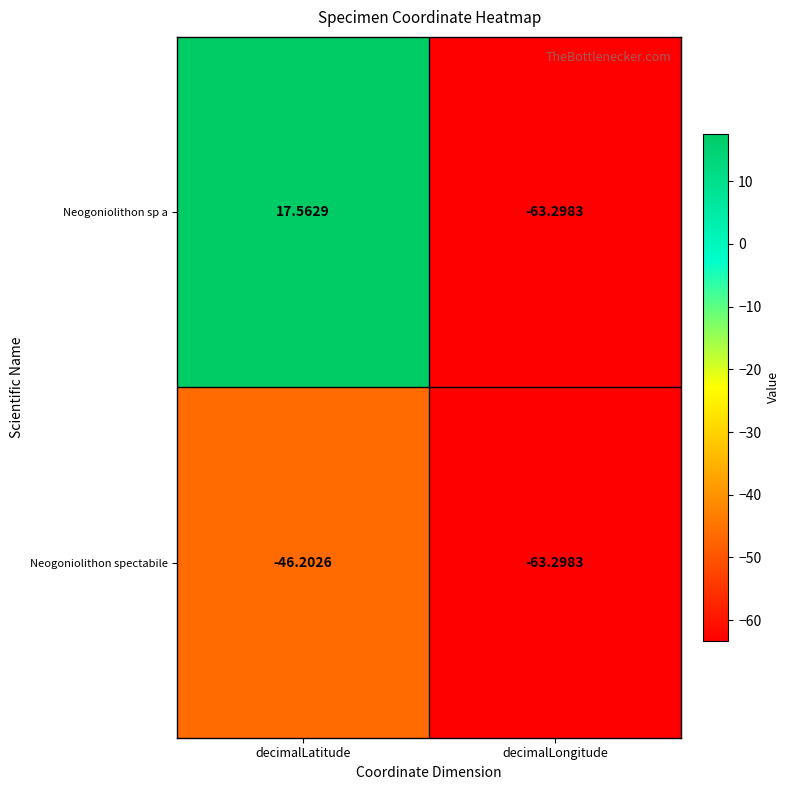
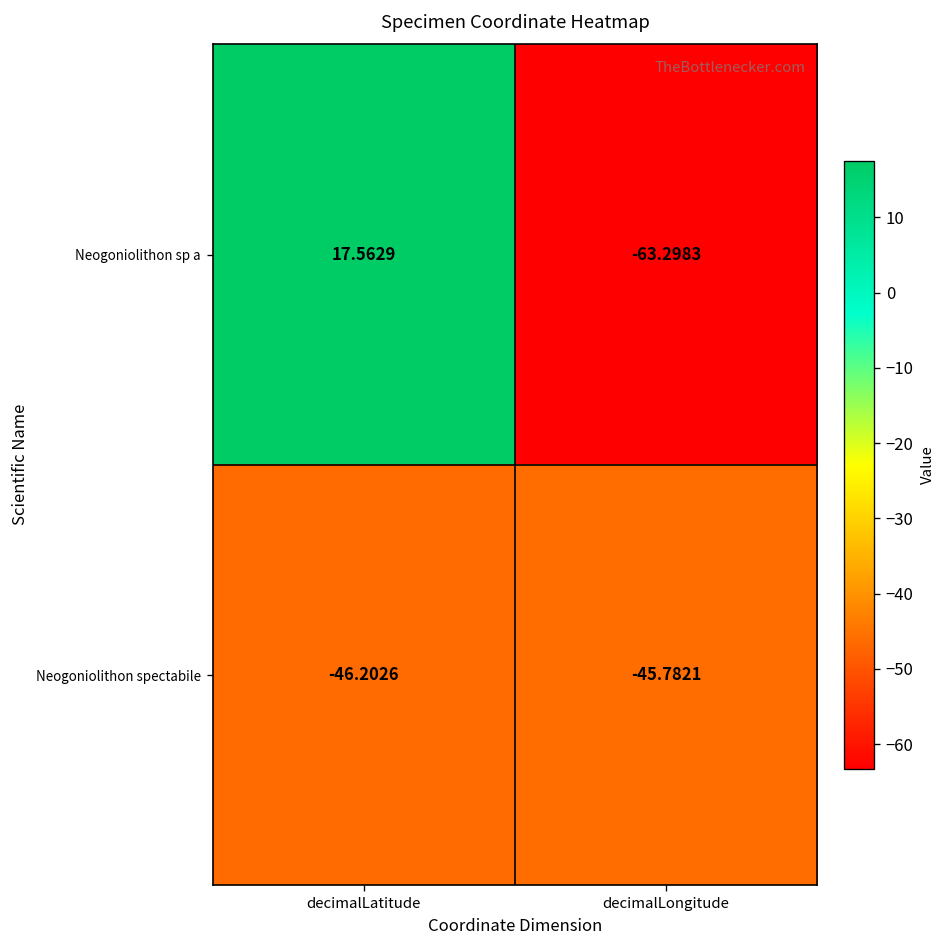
  {
    "Neogoniolithon sp a": {
      "decimalLatitude": 17.5629
    },
    "Neogoniolithon spectabile": {
      "decimalLatitude": -46.2026,
-     "decimalLongitude": -63.2983
+     "decimalLongitude": -45.7821
    }
  }
